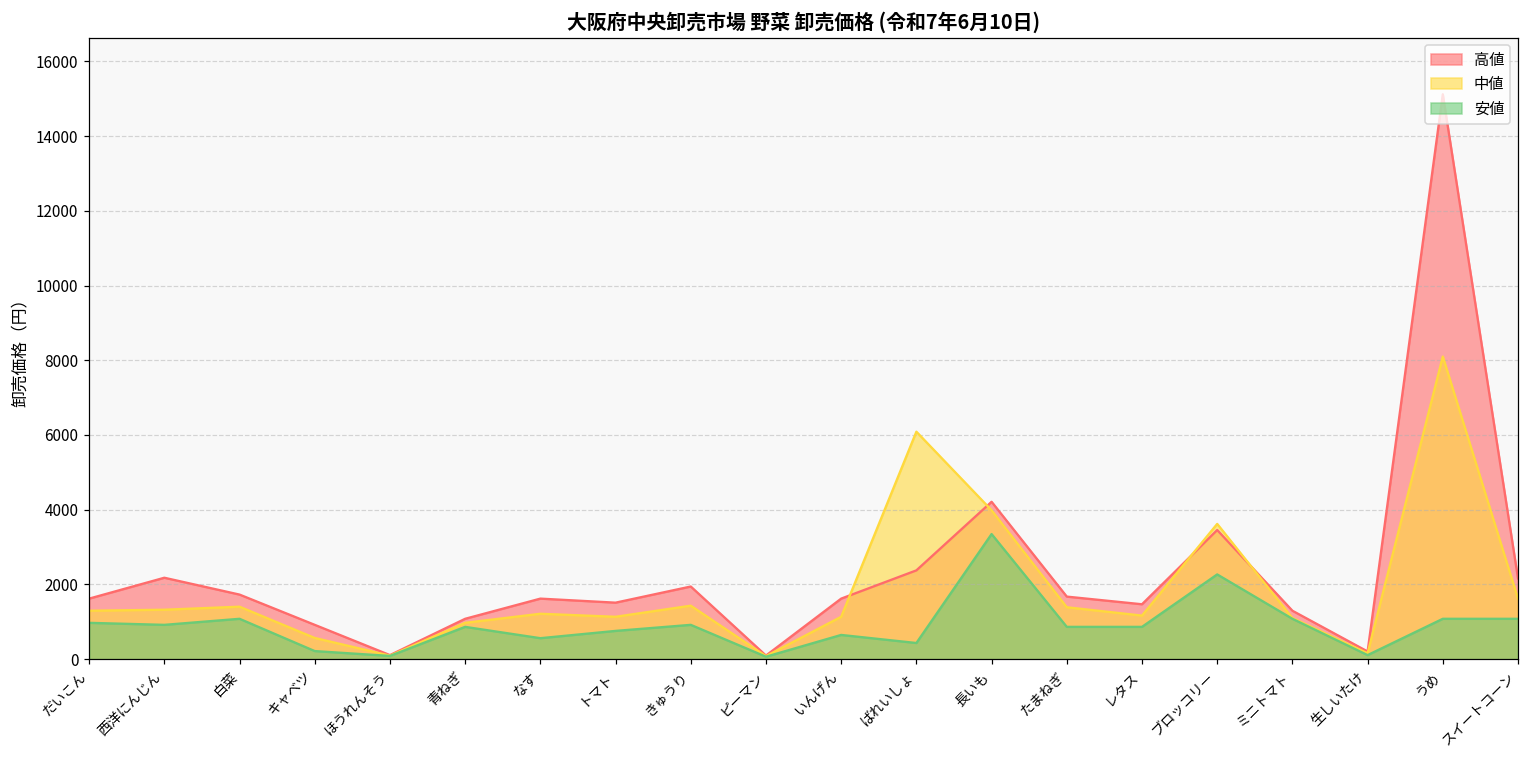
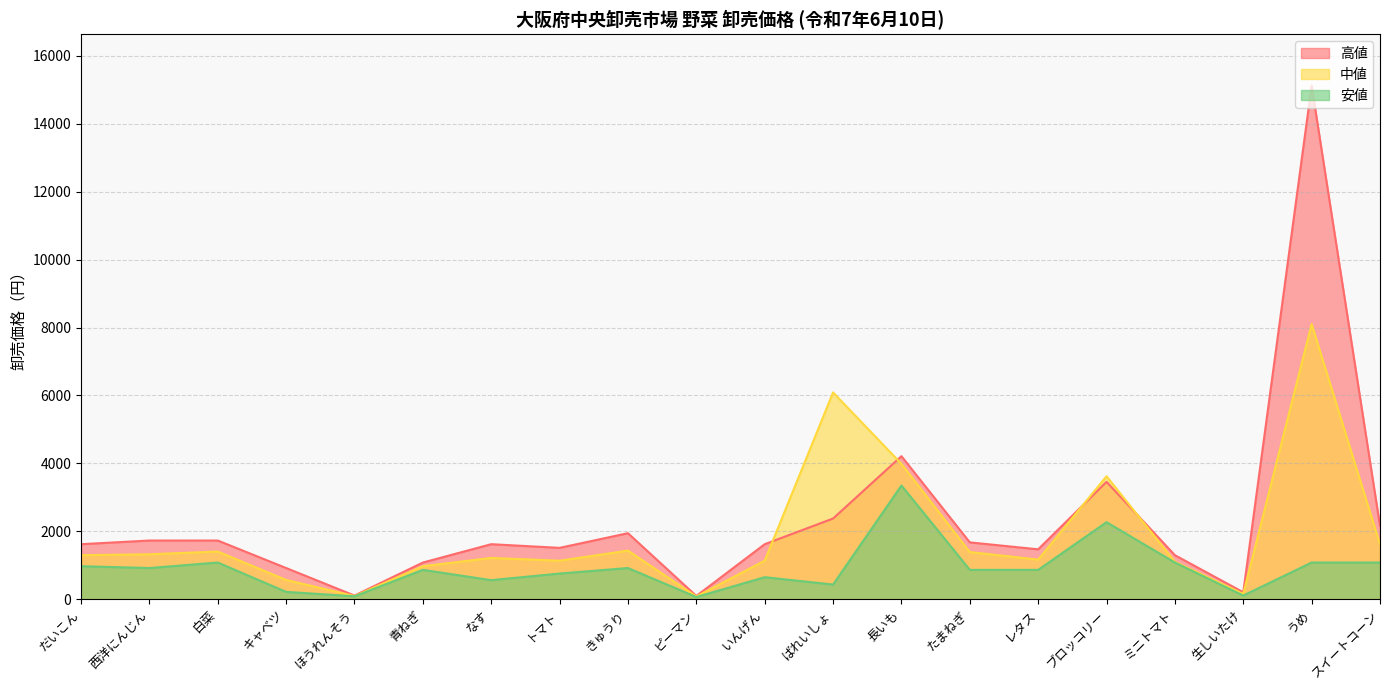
  {
    "高値": {
      "だいこん": 1600,
-     "西洋にんじん": 2200,
+     "西洋にんじん": 1700,
      "白菜": 1700,
      "キャベツ": 900,
      "青ねぎ": 1100,
      "なす": 1600,
      "トマト": 1500,
      "きゅうり": 1900,
      "いんげん": 1600,
      "ばれいしょ": 2400,
      "長いも": 4200,
      "たまねぎ": 1700,
      "レタス": 1500,
      "ブロッコリー": 3500,
      "ミニトマト": 1300,
      "スイートコーン": 2200
    },
    "中値": {
      "だいこん": 1300,
      "西洋にんじん": 1300,
      "白菜": 1400,
      "キャベツ": 600,
      "青ねぎ": 1000,
      "なす": 1200,
      "トマト": 1100,
      "きゅうり": 1400,
      "いんげん": 1100,
      "ばれいしょ": 6100,
      "長いも": 4000,
      "たまねぎ": 1400,
      "レタス": 1200,
      "ブロッコリー": 3600,
      "うめ": 8100,
      "スイートコーン": 1600
    },
    "安値": {
      "だいこん": 1000,
      "西洋にんじん": 900,
      "白菜": 1100,
      "キャベツ": 200,
      "青ねぎ": 900,
      "なす": 600,
      "トマト": 800,
      "きゅうり": 900,
      "いんげん": 600,
      "ばれいしょ": 400,
      "長いも": 3300,
      "たまねぎ": 900,
      "レタス": 900,
      "ブロッコリー": 2300,
      "うめ": 1100,
      "スイートコーン": 1100
    }
  }
